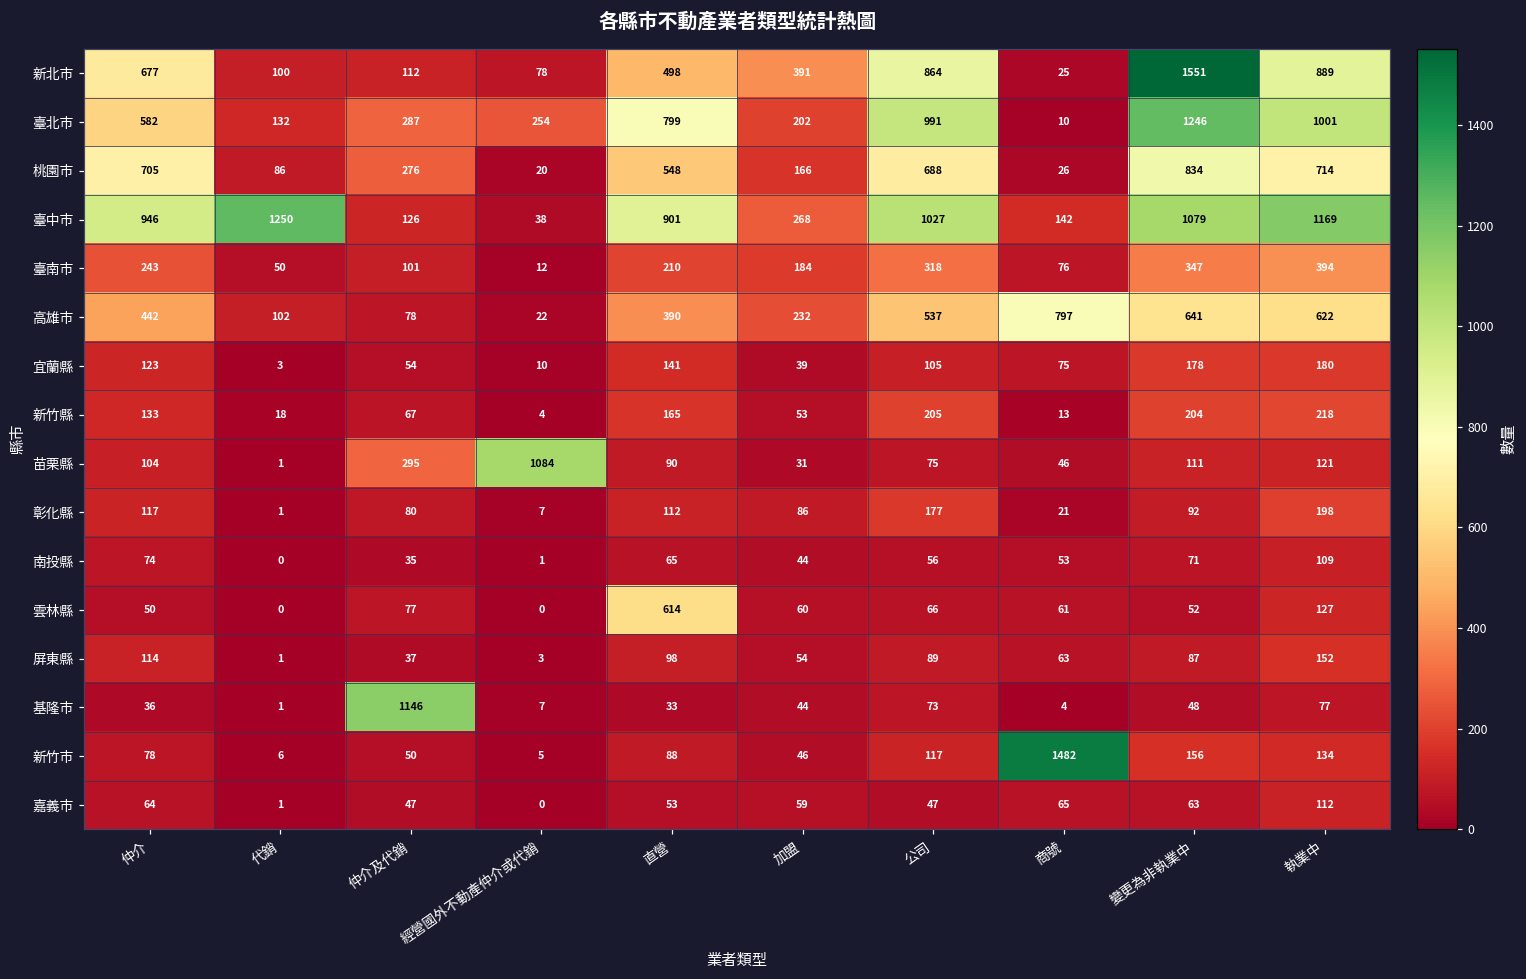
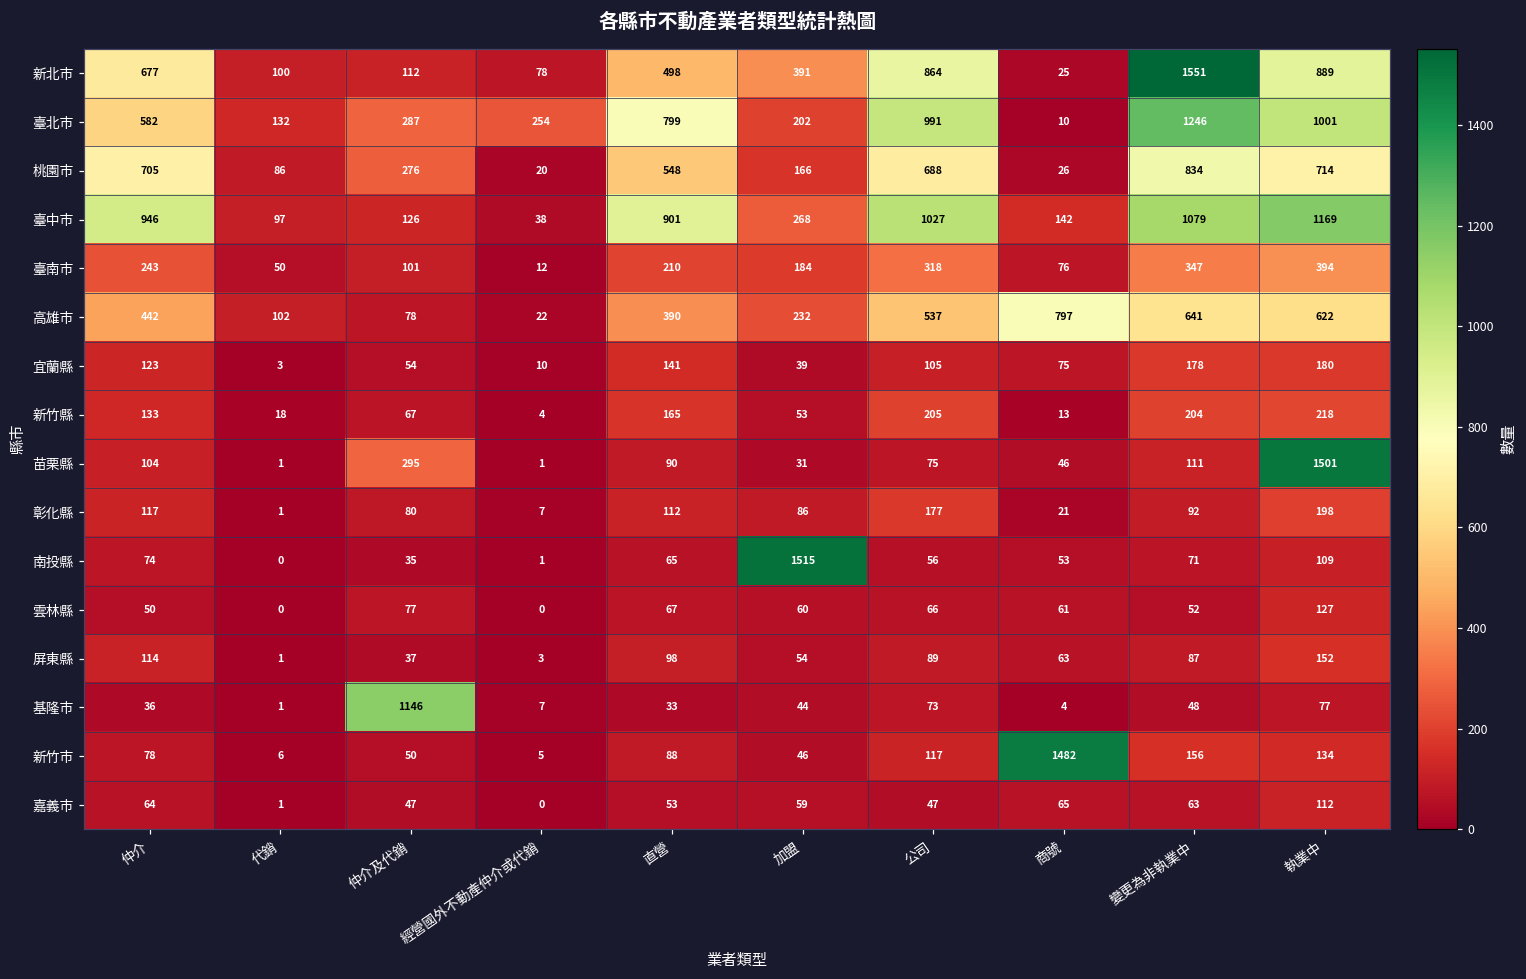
  {
    "新北市": {
      "仲介": 677,
      "代銷": 100,
      "仲介及代銷": 112,
      "經營國外不動產仲介或代銷": 78,
      "直營": 498,
      "加盟": 391,
      "公司": 864,
      "商號": 25,
      "變更為非執業中": 1551,
      "執業中": 889
    },
    "臺北市": {
      "仲介": 582,
      "代銷": 132,
      "仲介及代銷": 287,
      "經營國外不動產仲介或代銷": 254,
      "直營": 799,
      "加盟": 202,
      "公司": 991,
      "商號": 10,
      "變更為非執業中": 1246,
      "執業中": 1001
    },
    "桃園市": {
      "仲介": 705,
      "代銷": 86,
      "仲介及代銷": 276,
      "經營國外不動產仲介或代銷": 20,
      "直營": 548,
      "加盟": 166,
      "公司": 688,
      "商號": 26,
      "變更為非執業中": 834,
      "執業中": 714
    },
    "臺中市": {
      "仲介": 946,
-     "代銷": 1250,
+     "代銷": 97,
      "仲介及代銷": 126,
      "經營國外不動產仲介或代銷": 38,
      "直營": 901,
      "加盟": 268,
      "公司": 1027,
      "商號": 142,
      "變更為非執業中": 1079,
      "執業中": 1169
    },
    "臺南市": {
      "仲介": 243,
      "代銷": 50,
      "仲介及代銷": 101,
      "經營國外不動產仲介或代銷": 12,
      "直營": 210,
      "加盟": 184,
      "公司": 318,
      "商號": 76,
      "變更為非執業中": 347,
      "執業中": 394
    },
    "高雄市": {
      "仲介": 442,
      "代銷": 102,
      "仲介及代銷": 78,
      "經營國外不動產仲介或代銷": 22,
      "直營": 390,
      "加盟": 232,
      "公司": 537,
      "商號": 797,
      "變更為非執業中": 641,
      "執業中": 622
    },
    "宜蘭縣": {
      "仲介": 123,
      "代銷": 3,
      "仲介及代銷": 54,
      "經營國外不動產仲介或代銷": 10,
      "直營": 141,
      "加盟": 39,
      "公司": 105,
      "商號": 75,
      "變更為非執業中": 178,
      "執業中": 180
    },
    "新竹縣": {
      "仲介": 133,
      "代銷": 18,
      "仲介及代銷": 67,
      "經營國外不動產仲介或代銷": 4,
      "直營": 165,
      "加盟": 53,
      "公司": 205,
      "商號": 13,
      "變更為非執業中": 204,
      "執業中": 218
    },
    "苗栗縣": {
      "仲介": 104,
      "代銷": 1,
      "仲介及代銷": 295,
-     "經營國外不動產仲介或代銷": 1084,
+     "經營國外不動產仲介或代銷": 1,
      "直營": 90,
      "加盟": 31,
      "公司": 75,
      "商號": 46,
      "變更為非執業中": 111,
-     "執業中": 121
+     "執業中": 1501
    },
    "彰化縣": {
      "仲介": 117,
      "代銷": 1,
      "仲介及代銷": 80,
      "經營國外不動產仲介或代銷": 7,
      "直營": 112,
      "加盟": 86,
      "公司": 177,
      "商號": 21,
      "變更為非執業中": 92,
      "執業中": 198
    },
    "南投縣": {
      "仲介": 74,
      "代銷": 0,
      "仲介及代銷": 35,
      "經營國外不動產仲介或代銷": 1,
      "直營": 65,
-     "加盟": 44,
+     "加盟": 1515,
      "公司": 56,
      "商號": 53,
      "變更為非執業中": 71,
      "執業中": 109
    },
    "雲林縣": {
      "仲介": 50,
      "代銷": 0,
      "仲介及代銷": 77,
      "經營國外不動產仲介或代銷": 0,
-     "直營": 614,
+     "直營": 67,
      "加盟": 60,
      "公司": 66,
      "商號": 61,
      "變更為非執業中": 52,
      "執業中": 127
    },
    "屏東縣": {
      "仲介": 114,
      "代銷": 1,
      "仲介及代銷": 37,
      "經營國外不動產仲介或代銷": 3,
      "直營": 98,
      "加盟": 54,
      "公司": 89,
      "商號": 63,
      "變更為非執業中": 87,
      "執業中": 152
    },
    "基隆市": {
      "仲介": 36,
      "代銷": 1,
      "仲介及代銷": 1146,
      "經營國外不動產仲介或代銷": 7,
      "直營": 33,
      "加盟": 44,
      "公司": 73,
      "商號": 4,
      "變更為非執業中": 48,
      "執業中": 77
    },
    "新竹市": {
      "仲介": 78,
      "代銷": 6,
      "仲介及代銷": 50,
      "經營國外不動產仲介或代銷": 5,
      "直營": 88,
      "加盟": 46,
      "公司": 117,
      "商號": 1482,
      "變更為非執業中": 156,
      "執業中": 134
    },
    "嘉義市": {
      "仲介": 64,
      "代銷": 1,
      "仲介及代銷": 47,
      "經營國外不動產仲介或代銷": 0,
      "直營": 53,
      "加盟": 59,
      "公司": 47,
      "商號": 65,
      "變更為非執業中": 63,
      "執業中": 112
    }
  }
